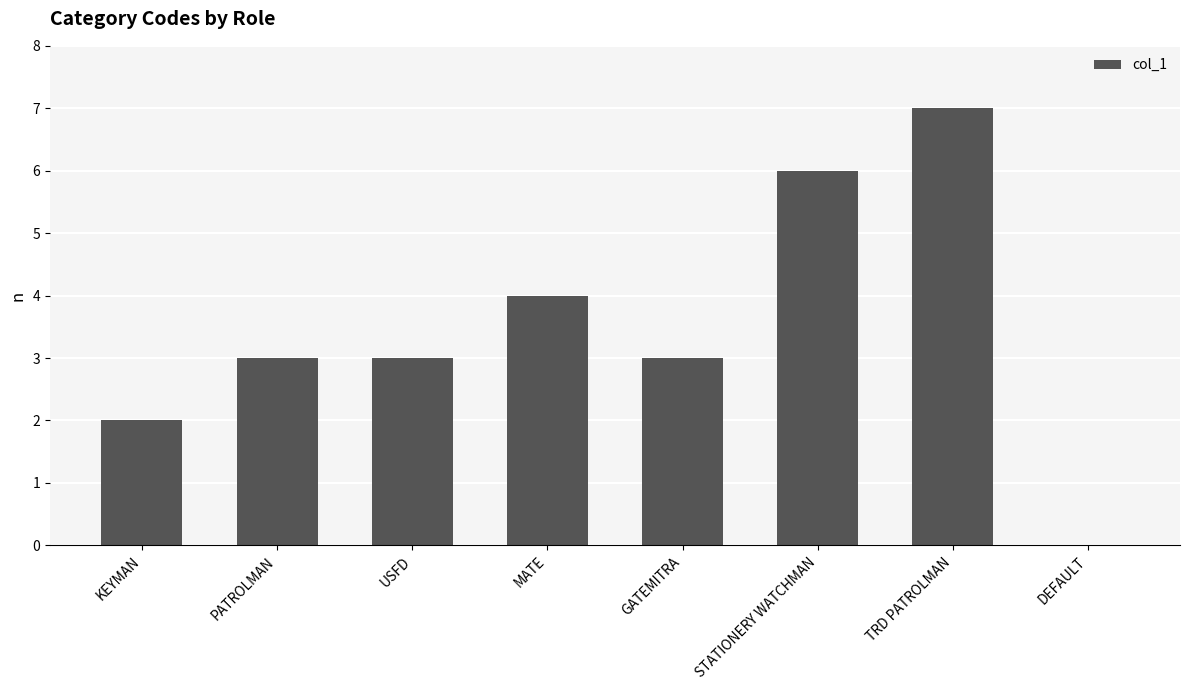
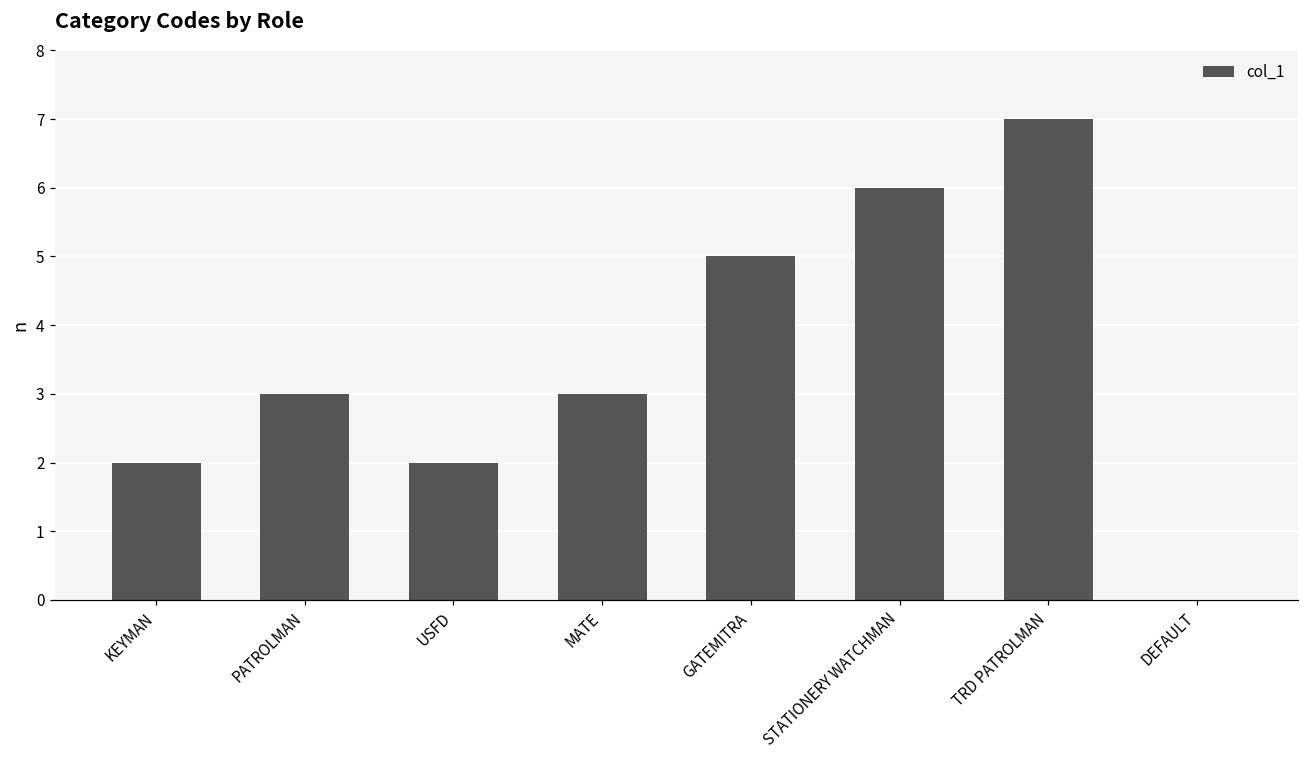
  {
    "KEYMAN": 2,
    "PATROLMAN": 3,
-   "USFD": 3,
-   "MATE": 4,
-   "GATEMITRA": 3,
+   "USFD": 2,
+   "MATE": 3,
+   "GATEMITRA": 5,
    "STATIONERY WATCHMAN": 6,
    "TRD PATROLMAN": 7,
    "DEFAULT": 0
  }
